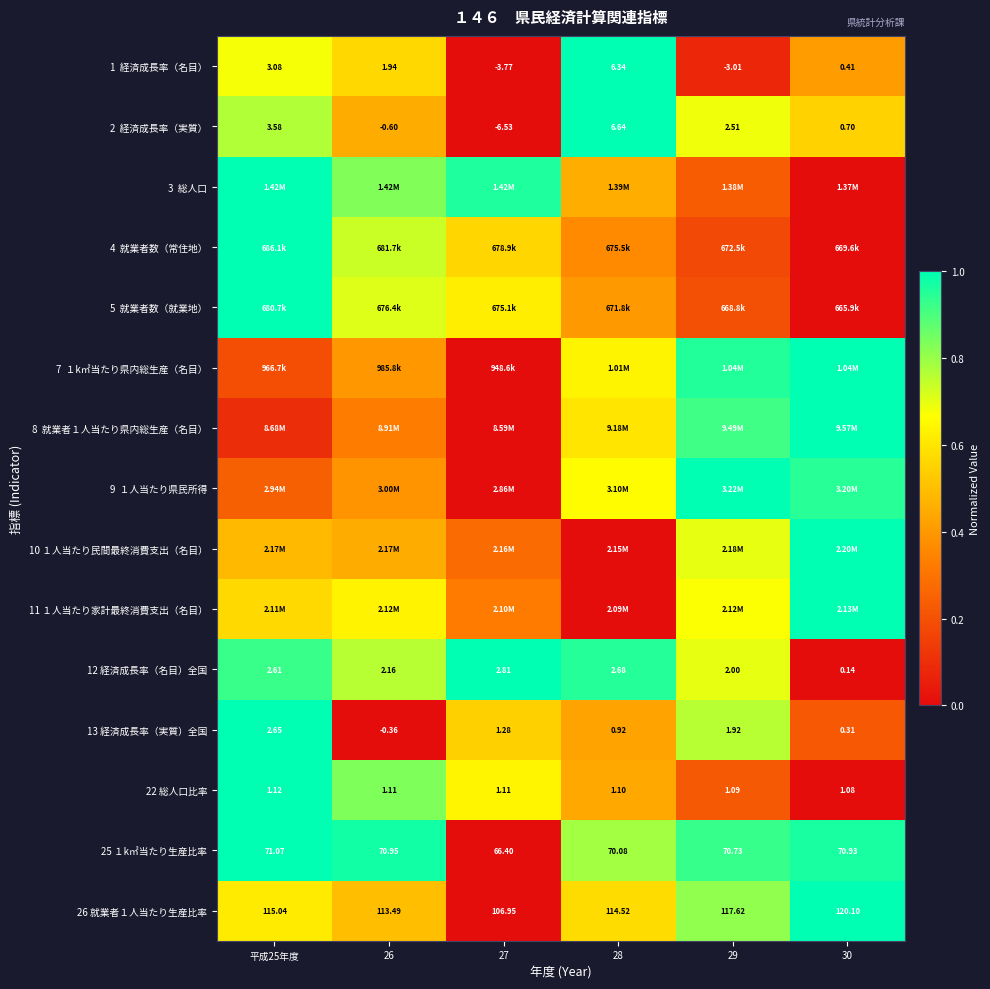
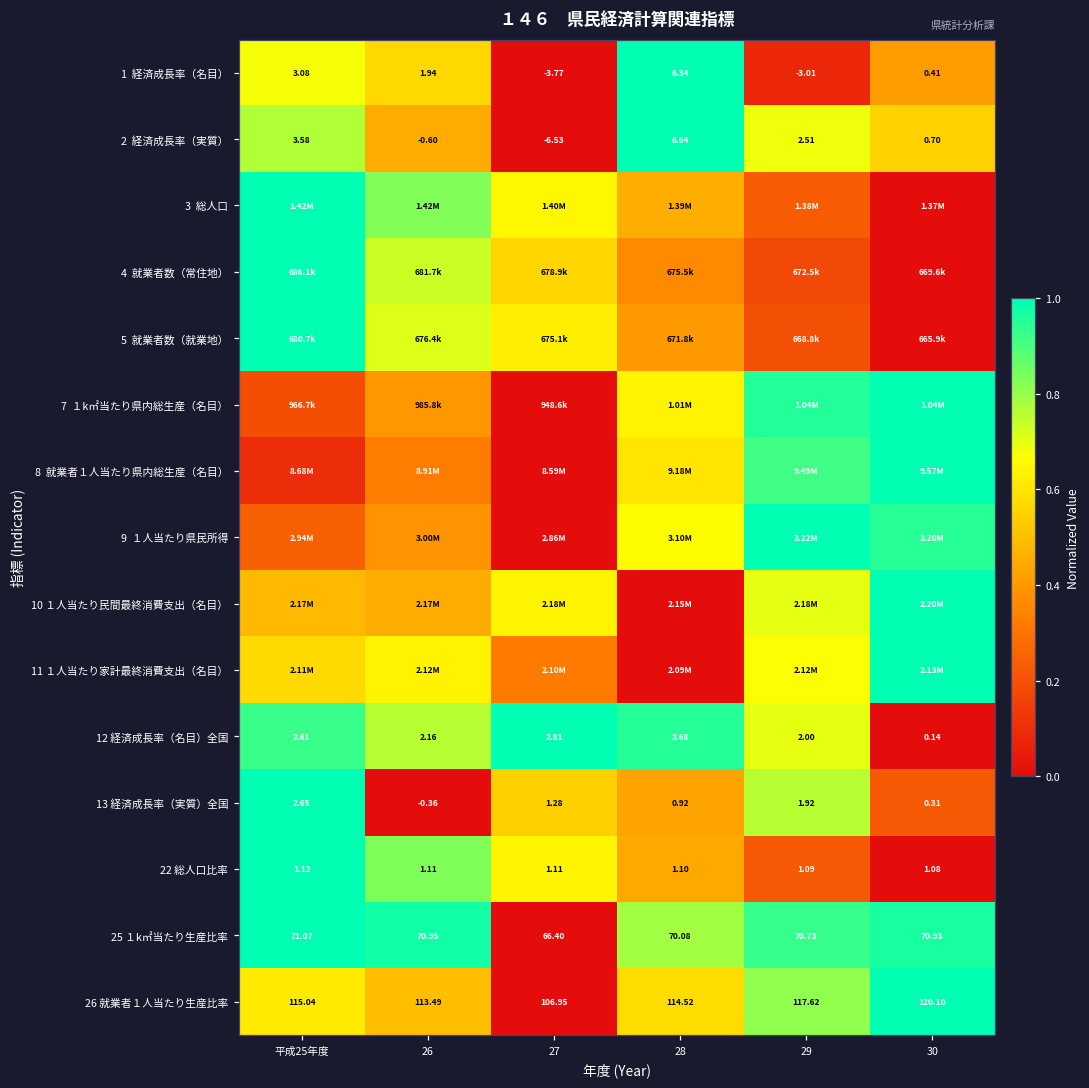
  {
    "1 経済成長率（名目）": {
      "平成25年度": "3.08",
      "26": "1.94",
      "27": "-3.77",
      "28": "6.34",
      "29": "-3.01",
      "30": "0.41"
    },
    "2 経済成長率（実質）": {
      "平成25年度": "3.58",
      "26": "-0.60",
      "27": "-6.53",
      "28": "6.64",
      "29": "2.51",
      "30": "0.70"
    },
    "3 総人口": {
      "平成25年度": "1.42M",
      "26": "1.42M",
-     "27": "1.42M",
+     "27": "1.40M",
      "28": "1.39M",
      "29": "1.38M",
      "30": "1.37M"
    },
    "4 就業者数（常住地）": {
      "平成25年度": "686.1k",
      "26": "681.7k",
      "27": "678.9k",
      "28": "675.5k",
      "29": "672.5k",
      "30": "669.6k"
    },
    "5 就業者数（就業地）": {
      "平成25年度": "680.7k",
      "26": "676.4k",
      "27": "675.1k",
      "28": "671.8k",
      "29": "668.8k",
      "30": "665.9k"
    },
    "7 １k㎡当たり県内総生産（名目）": {
      "平成25年度": "966.7k",
      "26": "985.8k",
      "27": "948.6k",
      "28": "1.01M",
      "29": "1.04M",
      "30": "1.04M"
    },
    "8 就業者１人当たり県内総生産（名目）": {
      "平成25年度": "8.68M",
      "26": "8.91M",
      "27": "8.59M",
      "28": "9.18M",
      "29": "9.49M",
      "30": "9.57M"
    },
    "9 １人当たり県民所得": {
      "平成25年度": "2.94M",
      "26": "3.00M",
      "27": "2.86M",
      "28": "3.10M",
      "29": "3.22M",
      "30": "3.20M"
    },
    "10 １人当たり民間最終消費支出（名目）": {
      "平成25年度": "2.17M",
      "26": "2.17M",
-     "27": "2.16M",
+     "27": "2.18M",
      "28": "2.15M",
      "29": "2.18M",
      "30": "2.20M"
    },
    "11 １人当たり家計最終消費支出（名目）": {
      "平成25年度": "2.11M",
      "26": "2.12M",
      "27": "2.10M",
      "28": "2.09M",
      "29": "2.12M",
      "30": "2.13M"
    },
    "12 経済成長率（名目）全国": {
      "平成25年度": "2.61",
      "26": "2.16",
      "27": "2.81",
      "28": "2.68",
      "29": "2.00",
      "30": "0.14"
    },
    "13 経済成長率（実質）全国": {
      "平成25年度": "2.65",
      "26": "-0.36",
      "27": "1.28",
      "28": "0.92",
      "29": "1.92",
      "30": "0.31"
    },
    "22 総人口比率": {
      "平成25年度": "1.12",
      "26": "1.11",
      "27": "1.11",
      "28": "1.10",
      "29": "1.09",
      "30": "1.08"
    },
    "25 １k㎡当たり生産比率": {
      "平成25年度": "71.07",
      "26": "70.95",
      "27": "66.40",
      "28": "70.08",
      "29": "70.73",
      "30": "70.93"
    },
    "26 就業者１人当たり生産比率": {
      "平成25年度": "115.04",
      "26": "113.49",
      "27": "106.95",
      "28": "114.52",
      "29": "117.62",
      "30": "120.10"
    }
  }
